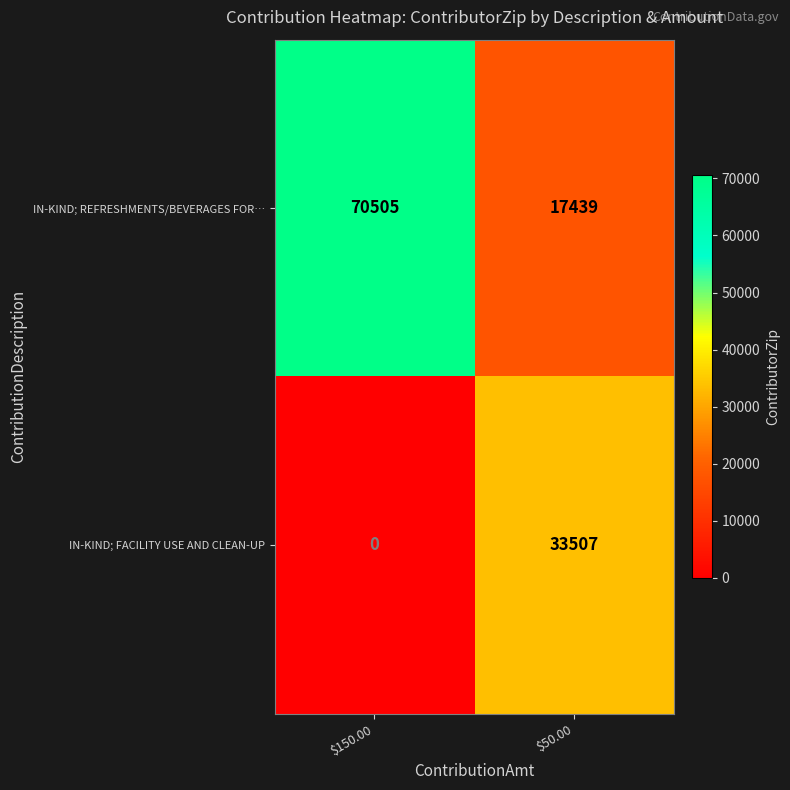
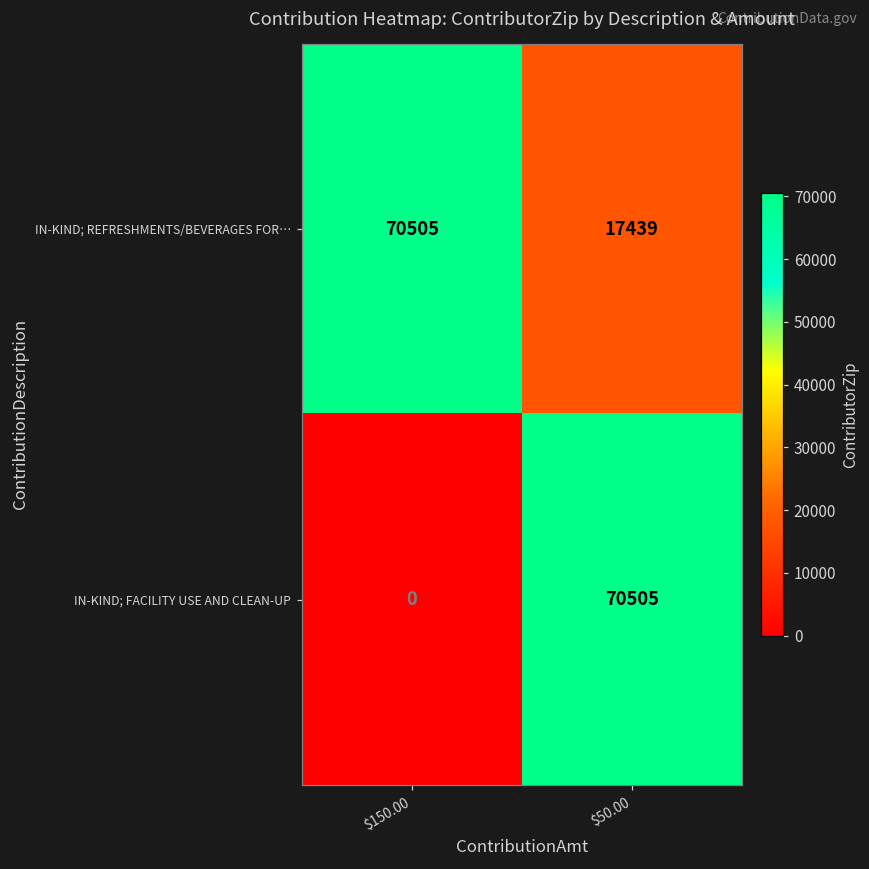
  {
    "IN-KIND; REFRESHMENTS/BEVERAGES FOR…": {
      "$150.00": 70505,
      "$50.00": 17439
    },
    "IN-KIND; FACILITY USE AND CLEAN-UP": {
      "$150.00": 0,
-     "$50.00": 33507
+     "$50.00": 70505
    }
  }
